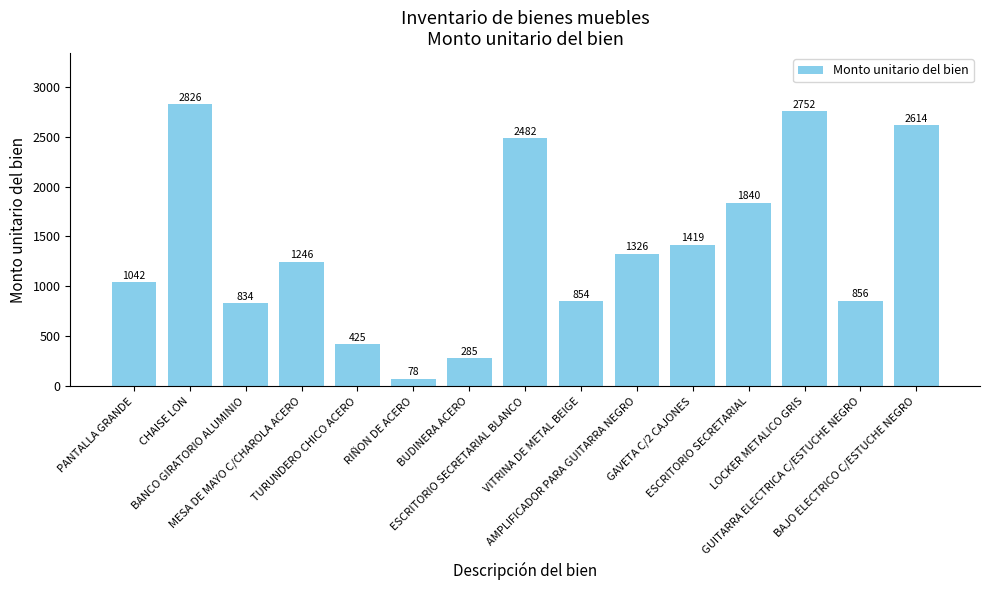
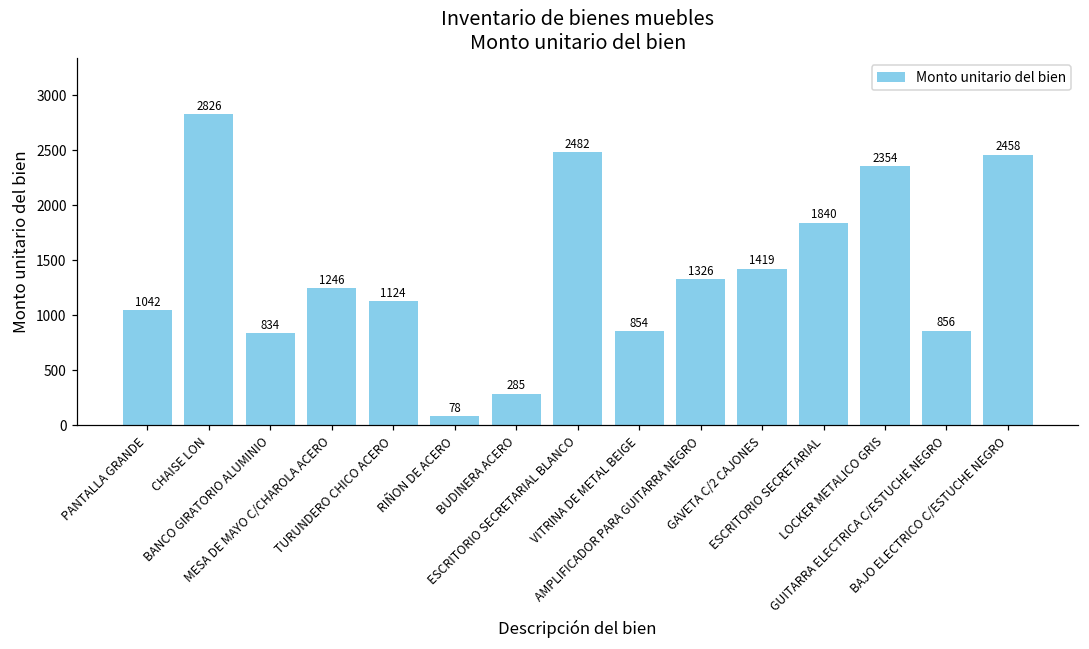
  {
    "PANTALLA GRANDE": 1042,
    "CHAISE LON": 2826,
    "BANCO GIRATORIO ALUMINIO": 834,
    "MESA DE MAYO C/CHAROLA ACERO": 1246,
-   "TURUNDERO CHICO ACERO": 425,
+   "TURUNDERO CHICO ACERO": 1124,
    "RIÑON DE ACERO": 78,
    "BUDINERA ACERO": 285,
    "ESCRITORIO SECRETARIAL BLANCO": 2482,
    "VITRINA DE METAL BEIGE": 854,
    "AMPLIFICADOR PARA GUITARRA NEGRO": 1326,
    "GAVETA C/2 CAJONES": 1419,
    "ESCRITORIO SECRETARIAL": 1840,
-   "LOCKER METALICO GRIS": 2752,
+   "LOCKER METALICO GRIS": 2354,
    "GUITARRA ELECTRICA C/ESTUCHE NEGRO": 856,
-   "BAJO ELECTRICO C/ESTUCHE NEGRO": 2614
+   "BAJO ELECTRICO C/ESTUCHE NEGRO": 2458
  }
